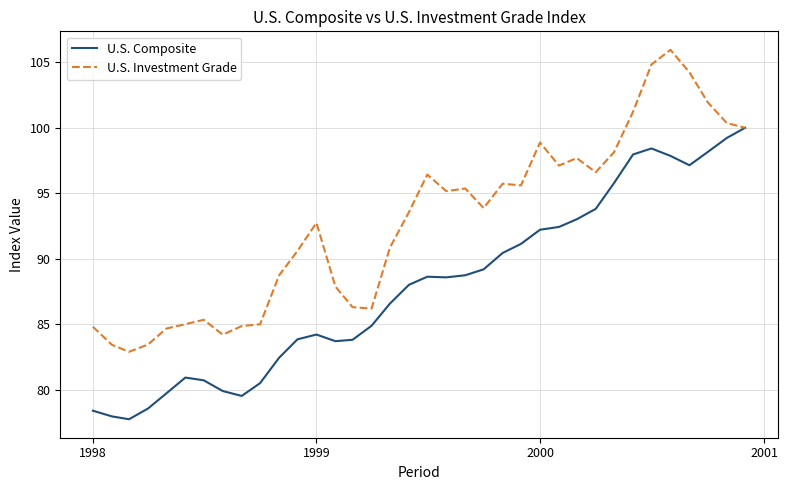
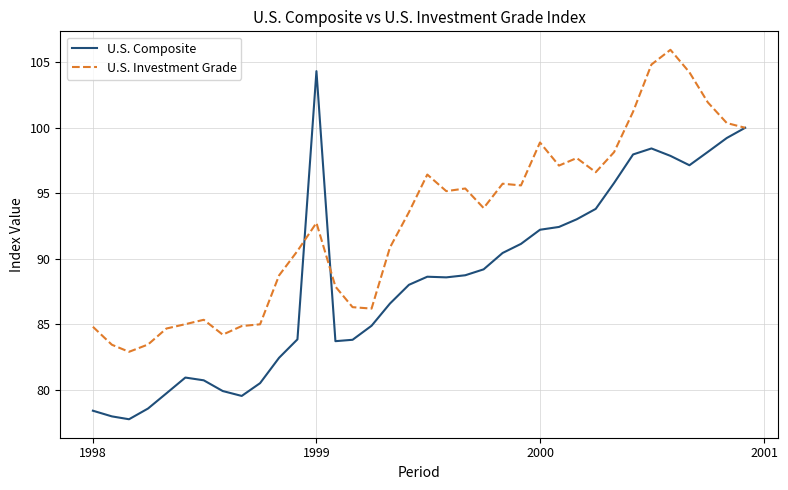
  {
    "U.S. Composite": {
      "1998": 78.4,
-     "1999": 84.2,
+     "1999": 104.3,
      "2000": 92.2
    },
    "U.S. Investment Grade": {
      "1998": 84.8,
      "1999": 92.7,
      "2000": 98.9
    }
  }
